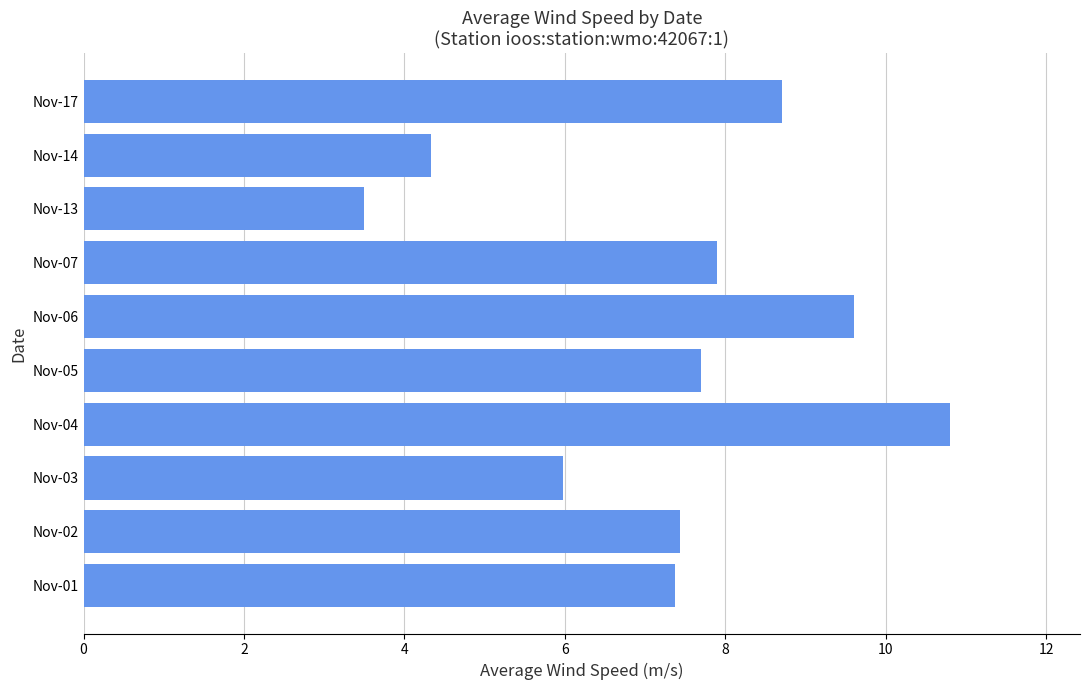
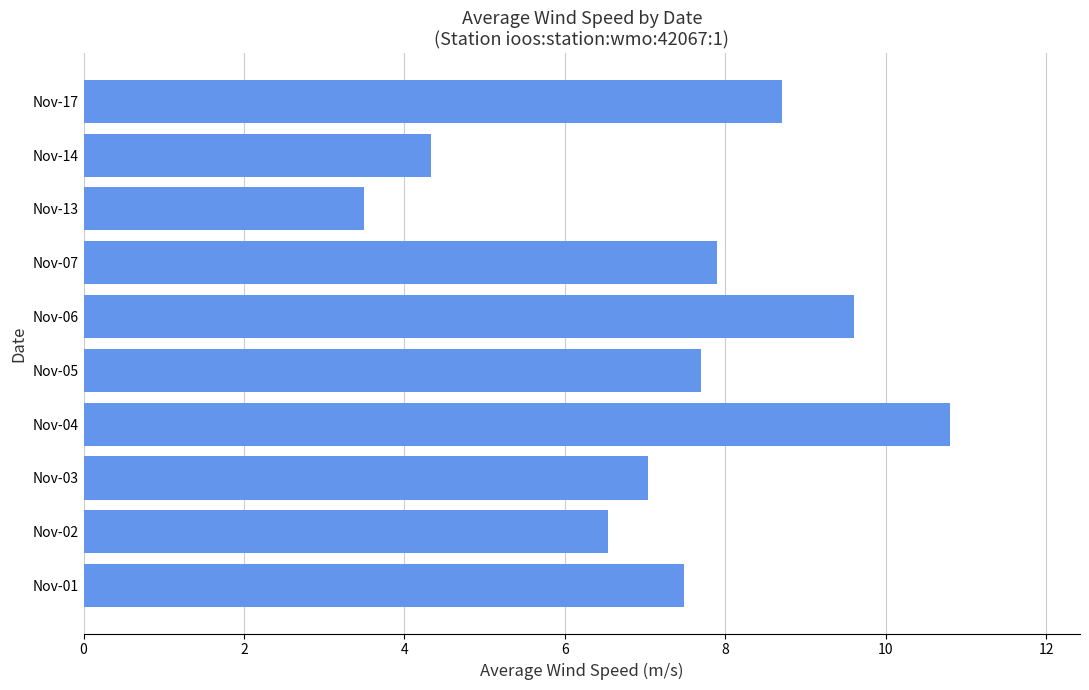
  {
    "Nov-17": 8.7,
    "Nov-14": 4.3,
    "Nov-13": 3.5,
    "Nov-07": 7.9,
    "Nov-06": 9.6,
    "Nov-05": 7.7,
    "Nov-04": 10.8,
-   "Nov-03": 6.0,
-   "Nov-02": 7.4,
-   "Nov-01": 7.4
+   "Nov-03": 7.0,
+   "Nov-02": 6.5,
+   "Nov-01": 7.5
  }
